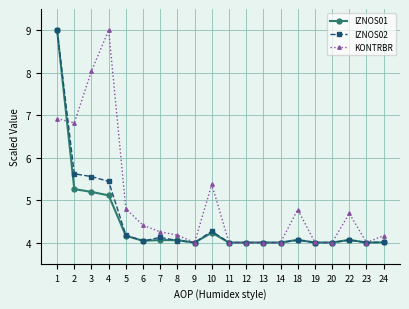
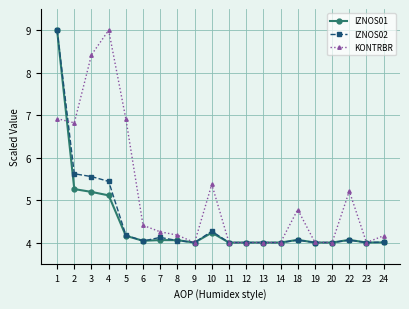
  {
    "KONTRBR": {
      "1": 6.9,
      "2": 6.8,
-     "3": 8.0,
+     "3": 8.4,
      "4": 9.0,
-     "5": 4.8,
+     "5": 6.9,
      "6": 4.4,
      "7": 4.3,
      "8": 4.2,
      "10": 5.4,
      "18": 4.8,
-     "22": 4.7,
+     "22": 5.2,
      "24": 4.2
    }
  }
